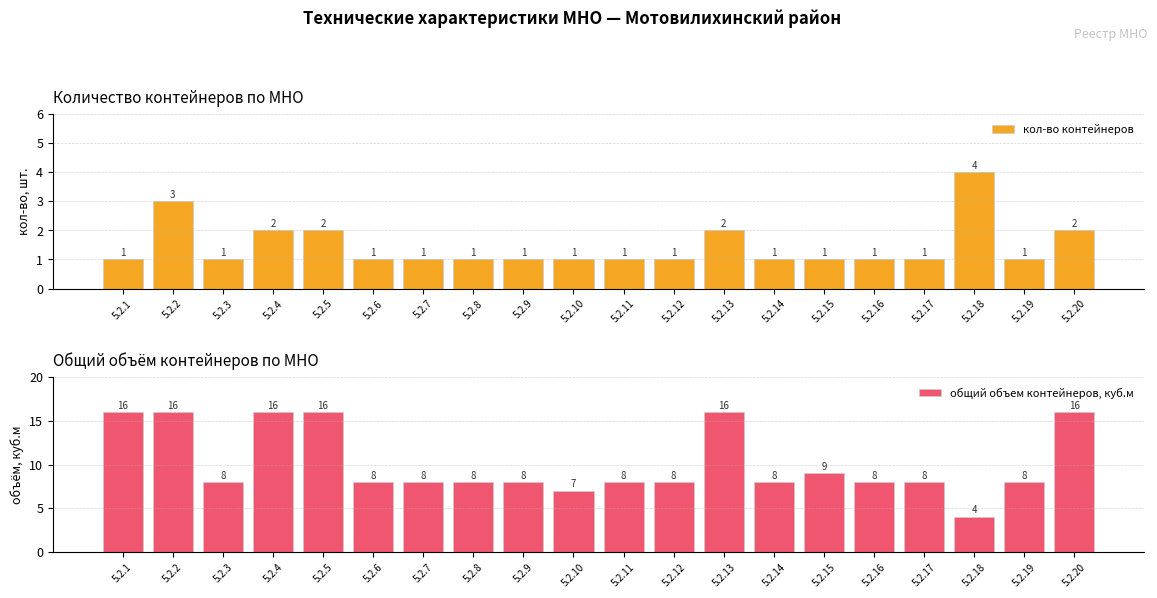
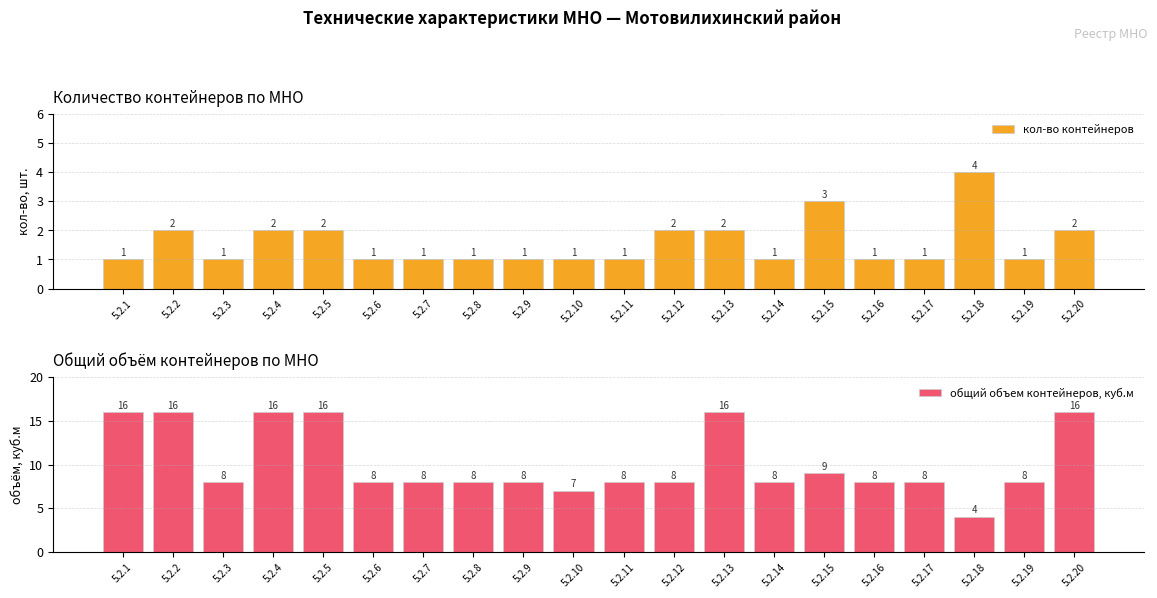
  {
    "Количество контейнеров по МНО": {
      "5.2.1": 1,
-     "5.2.2": 3,
+     "5.2.2": 2,
      "5.2.3": 1,
      "5.2.4": 2,
      "5.2.5": 2,
      "5.2.6": 1,
      "5.2.7": 1,
      "5.2.8": 1,
      "5.2.9": 1,
      "5.2.10": 1,
      "5.2.11": 1,
-     "5.2.12": 1,
+     "5.2.12": 2,
      "5.2.13": 2,
      "5.2.14": 1,
-     "5.2.15": 1,
+     "5.2.15": 3,
      "5.2.16": 1,
      "5.2.17": 1,
      "5.2.18": 4,
      "5.2.19": 1,
      "5.2.20": 2
    },
    "Общий объём контейнеров по МНО": {
      "5.2.1": 16,
      "5.2.2": 16,
      "5.2.3": 8,
      "5.2.4": 16,
      "5.2.5": 16,
      "5.2.6": 8,
      "5.2.7": 8,
      "5.2.8": 8,
      "5.2.9": 8,
      "5.2.10": 7,
      "5.2.11": 8,
      "5.2.12": 8,
      "5.2.13": 16,
      "5.2.14": 8,
      "5.2.15": 9,
      "5.2.16": 8,
      "5.2.17": 8,
      "5.2.18": 4,
      "5.2.19": 8,
      "5.2.20": 16
    }
  }
